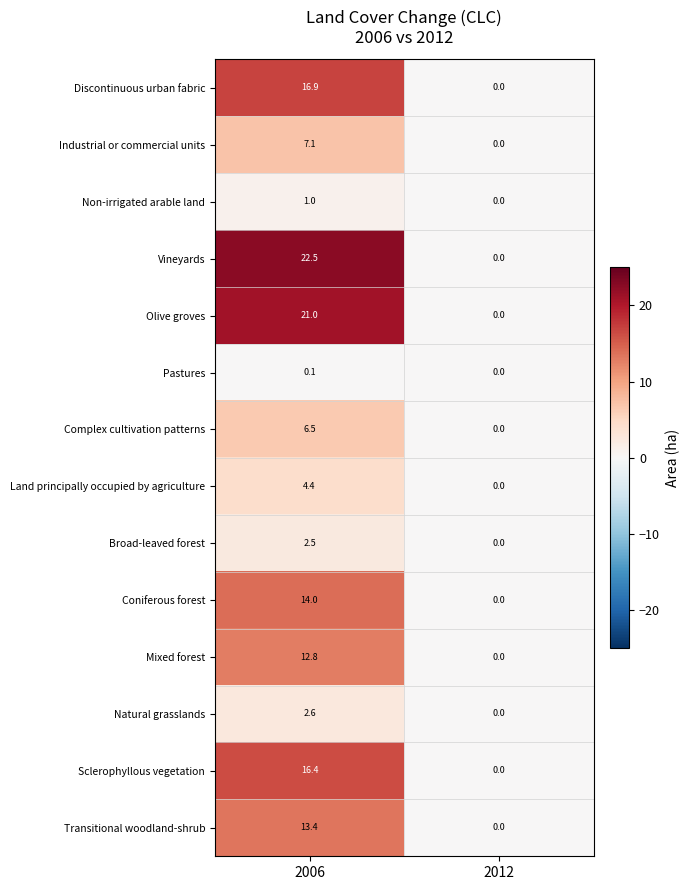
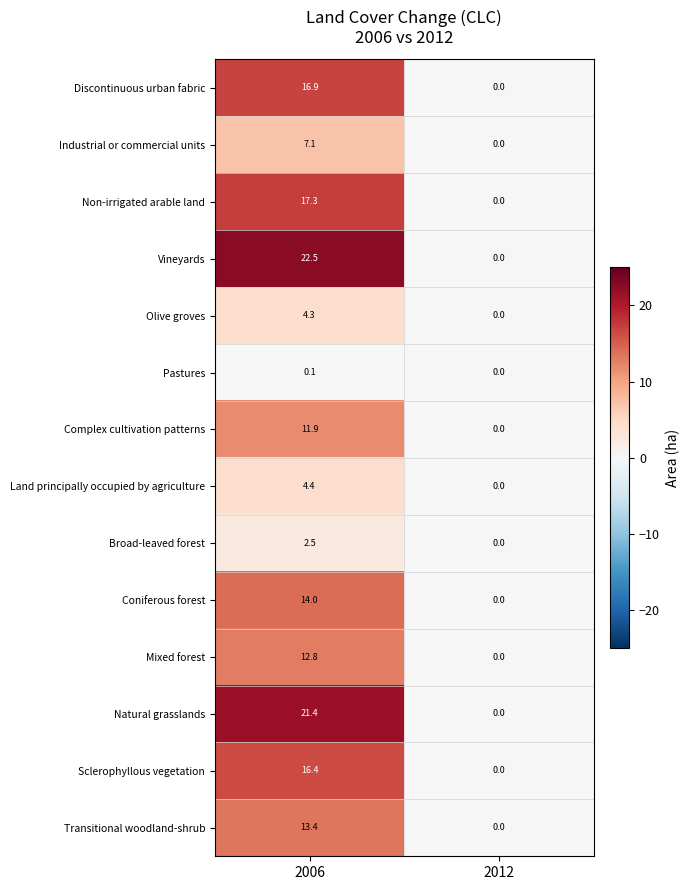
  {
    "Discontinuous urban fabric": {
      "2006": 16.9,
      "2012": 0.0
    },
    "Industrial or commercial units": {
      "2006": 7.1,
      "2012": 0.0
    },
    "Non-irrigated arable land": {
-     "2006": 1.0,
+     "2006": 17.3,
      "2012": 0.0
    },
    "Vineyards": {
      "2006": 22.5,
      "2012": 0.0
    },
    "Olive groves": {
-     "2006": 21.0,
+     "2006": 4.3,
      "2012": 0.0
    },
    "Pastures": {
      "2006": 0.1,
      "2012": 0.0
    },
    "Complex cultivation patterns": {
-     "2006": 6.5,
+     "2006": 11.9,
      "2012": 0.0
    },
    "Land principally occupied by agriculture": {
      "2006": 4.4,
      "2012": 0.0
    },
    "Broad-leaved forest": {
      "2006": 2.5,
      "2012": 0.0
    },
    "Coniferous forest": {
      "2006": 14.0,
      "2012": 0.0
    },
    "Mixed forest": {
      "2006": 12.8,
      "2012": 0.0
    },
    "Natural grasslands": {
-     "2006": 2.6,
+     "2006": 21.4,
      "2012": 0.0
    },
    "Sclerophyllous vegetation": {
      "2006": 16.4,
      "2012": 0.0
    },
    "Transitional woodland-shrub": {
      "2006": 13.4,
      "2012": 0.0
    }
  }
